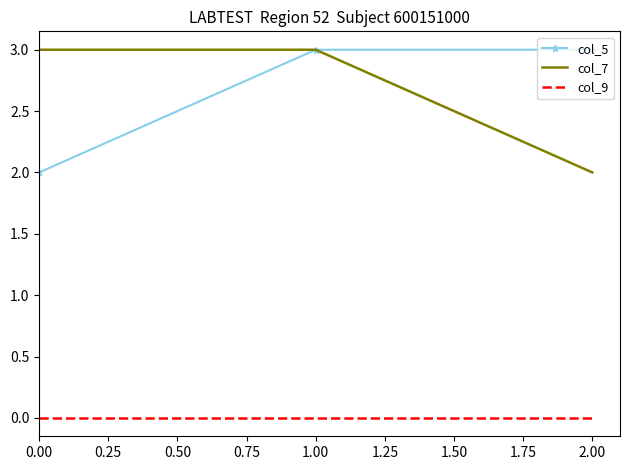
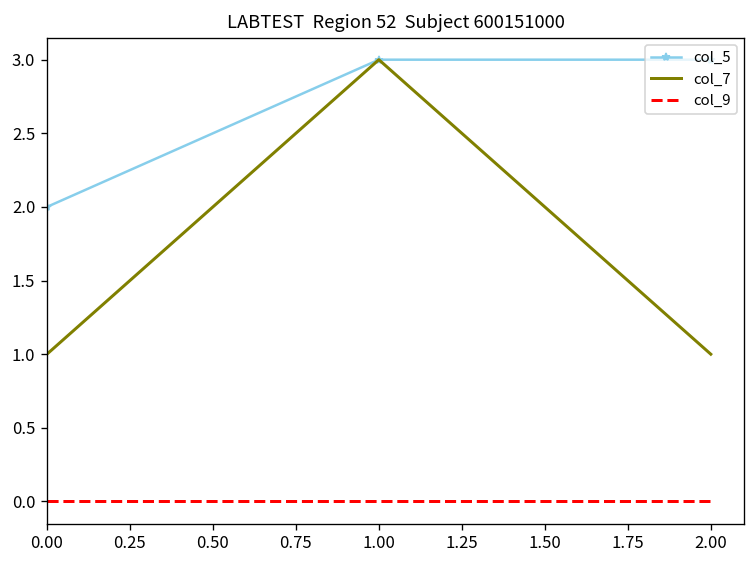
  {
    "col_5": {
      "0.00": 2
    },
    "col_7": {
-     "0.00": 3,
-     "2.00": 2
+     "0.00": 1,
+     "2.00": 1
    },
    "col_9": {
      "0.00": 0,
      "1.00": 0,
      "2.00": 0
    }
  }
